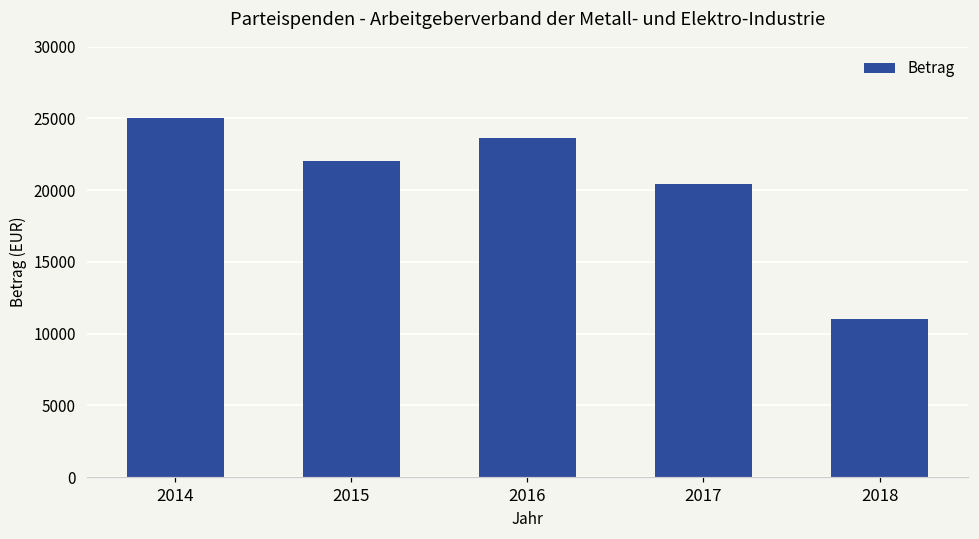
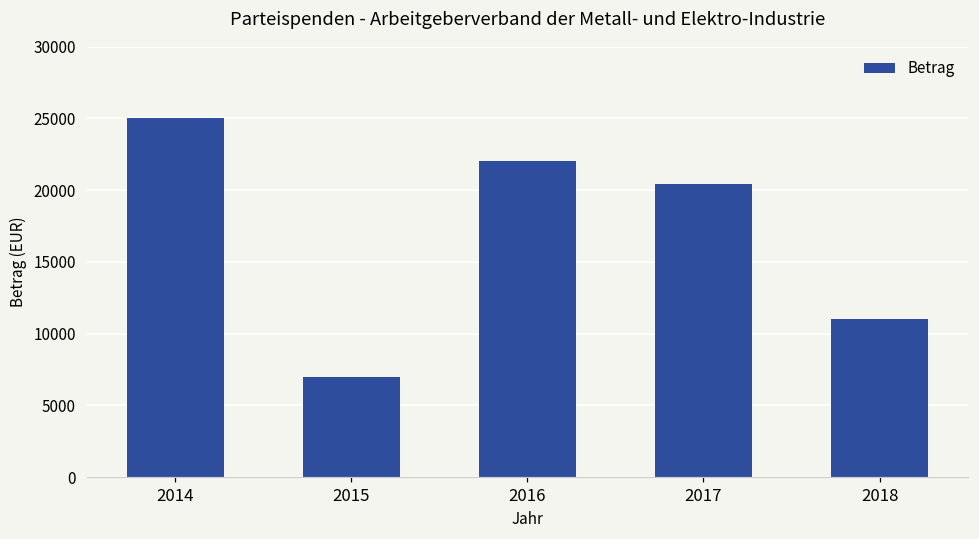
  {
    "2014": 25000,
-   "2015": 22000,
-   "2016": 23700,
+   "2015": 7000,
+   "2016": 22000,
    "2017": 20400,
    "2018": 11000
  }
